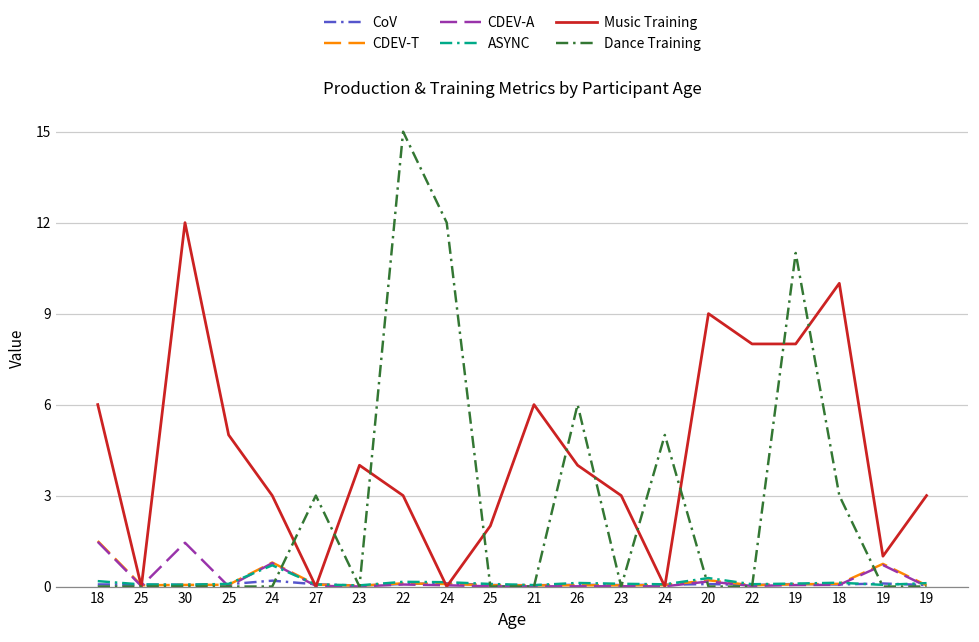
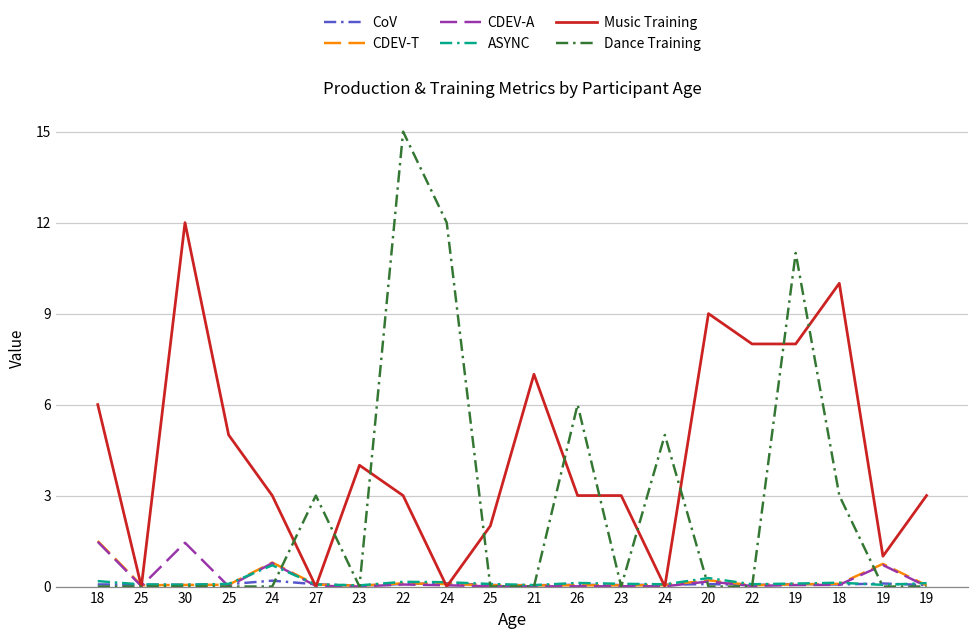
  {
    "CDEV-A": {
      "30": 1.4
    },
    "Music Training": {
      "30": 12,
-     "21": 6,
-     "26": 4,
+     "21": 7,
+     "26": 3,
      "20": 9
    },
    "Dance Training": {
      "27": 3,
      "26": 6
    }
  }
